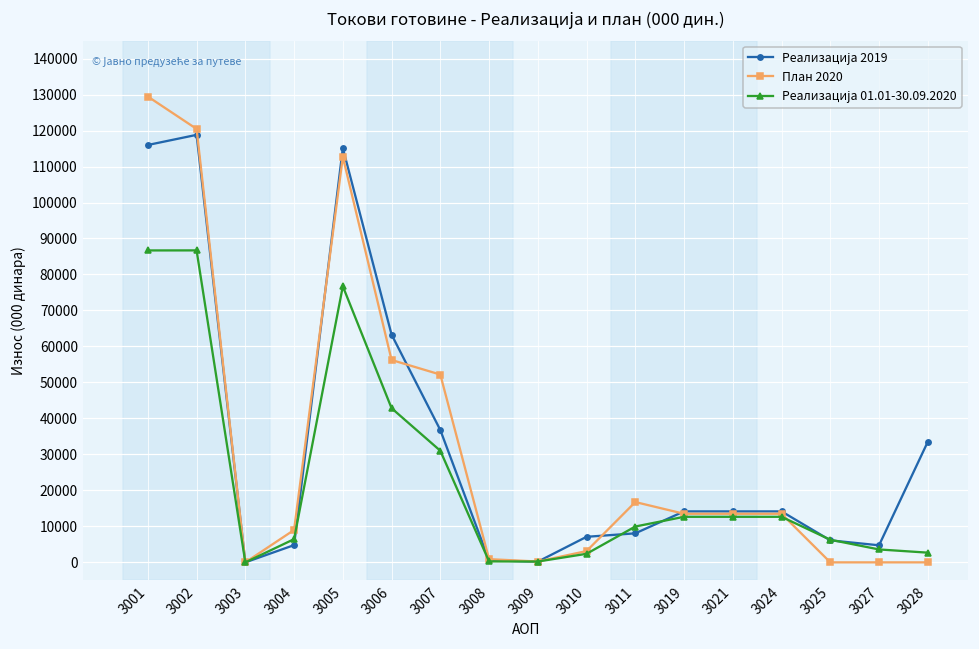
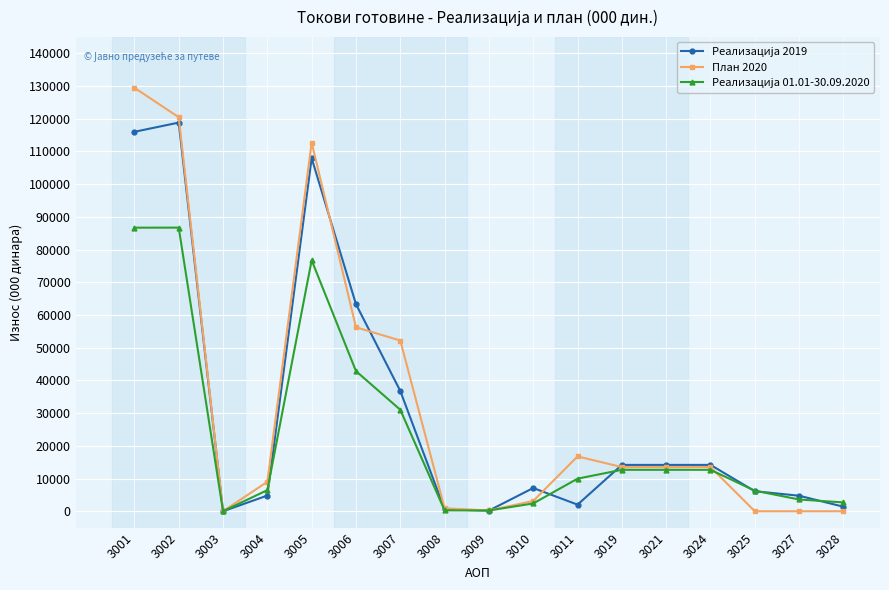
  {
    "Реализација 2019": {
      "3001": 116000,
      "3002": 119000,
      "3004": 5000,
-     "3005": 115000,
+     "3005": 108000,
      "3006": 63000,
      "3007": 37000,
      "3010": 7000,
-     "3011": 8000,
+     "3011": 2000,
      "3027": 5000,
-     "3028": 34000
+     "3028": 1000
    },
    "План 2020": {
      "3001": 129000,
      "3002": 120000,
      "3004": 9000,
      "3005": 113000,
      "3006": 56000,
      "3007": 52000,
      "3011": 17000,
      "3025": 0,
      "3027": 0,
      "3028": 0
    },
    "Реализација 01.01-30.09.2020": {
      "3001": 87000,
      "3002": 87000,
      "3004": 6000,
      "3005": 77000,
      "3006": 43000,
      "3007": 31000,
      "3011": 10000,
      "3019": 13000,
      "3021": 13000,
      "3024": 13000,
      "3027": 4000,
      "3028": 3000
    }
  }
